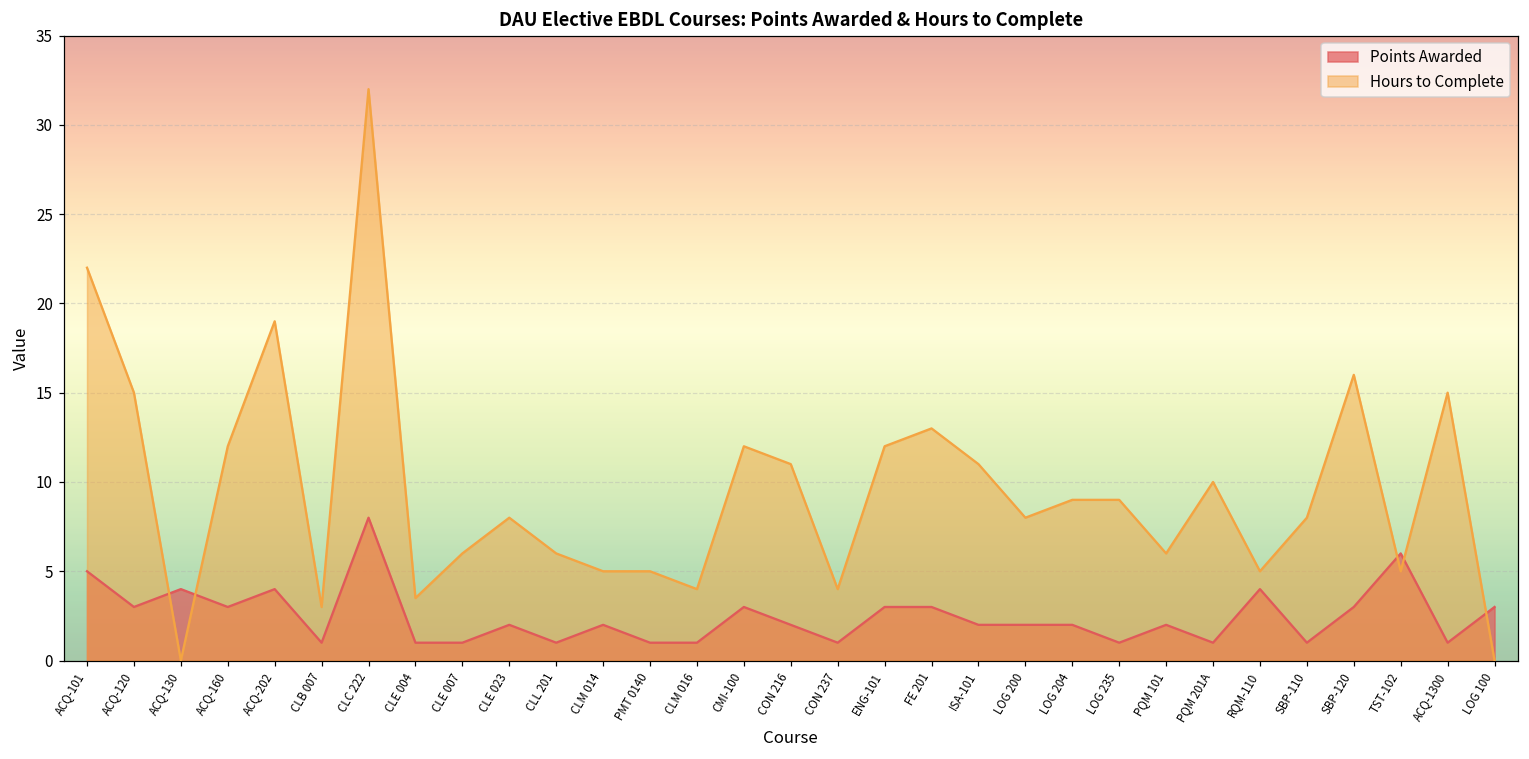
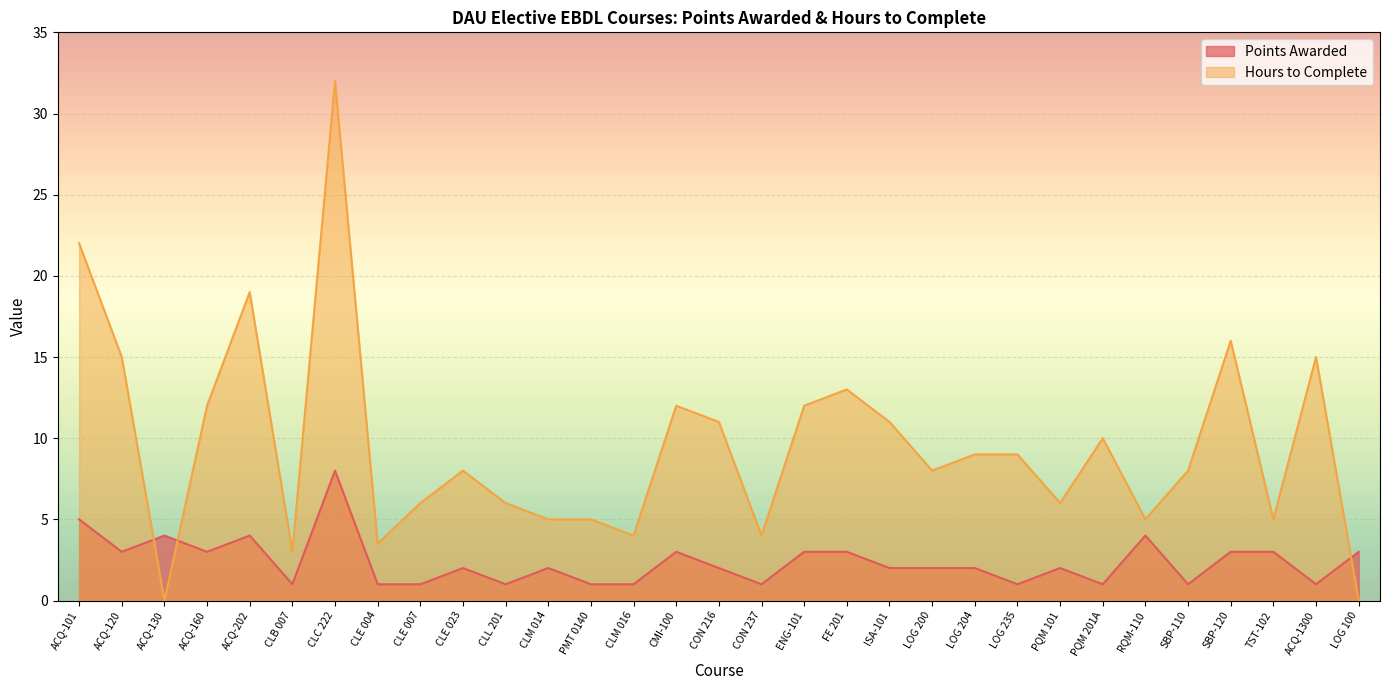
  {
    "Points Awarded": {
      "ACQ-101": 5,
      "ACQ-120": 3,
      "ACQ-130": 4,
      "ACQ-160": 3,
      "ACQ-202": 4,
      "CLB 007": 1,
      "CLC 222": 8,
      "CLE 004": 1,
      "CLE 007": 1,
      "CLE 023": 2,
      "CLL 201": 1,
      "CLM 014": 2,
      "PMT 0140": 1,
      "CLM 016": 1,
      "CMI-100": 3,
      "CON 216": 2,
      "CON 237": 1,
      "ENG-101": 3,
      "FE 201": 3,
      "ISA-101": 2,
      "LOG 200": 2,
      "LOG 204": 2,
      "LOG 235": 1,
      "PQM 101": 2,
      "PQM 201A": 1,
      "RQM-110": 4,
      "SBP-110": 1,
      "SBP-120": 3,
-     "TST-102": 6,
+     "TST-102": 3,
      "ACQ-1300": 1,
      "LOG 100": 3
    },
    "Hours to Complete": {
      "ACQ-101": 22,
      "ACQ-120": 15,
      "ACQ-130": 0,
      "ACQ-160": 12,
      "ACQ-202": 19,
      "CLB 007": 3,
      "CLC 222": 32,
      "CLE 004": 3.5,
      "CLE 007": 6,
      "CLE 023": 8,
      "CLL 201": 6,
      "CLM 014": 5,
      "PMT 0140": 5,
      "CLM 016": 4,
      "CMI-100": 12,
      "CON 216": 11,
      "CON 237": 4,
      "ENG-101": 12,
      "FE 201": 13,
      "ISA-101": 11,
      "LOG 200": 8,
      "LOG 204": 9,
      "LOG 235": 9,
      "PQM 101": 6,
      "PQM 201A": 10,
      "RQM-110": 5,
      "SBP-110": 8,
      "SBP-120": 16,
      "TST-102": 5,
      "ACQ-1300": 15,
      "LOG 100": 0
    }
  }
